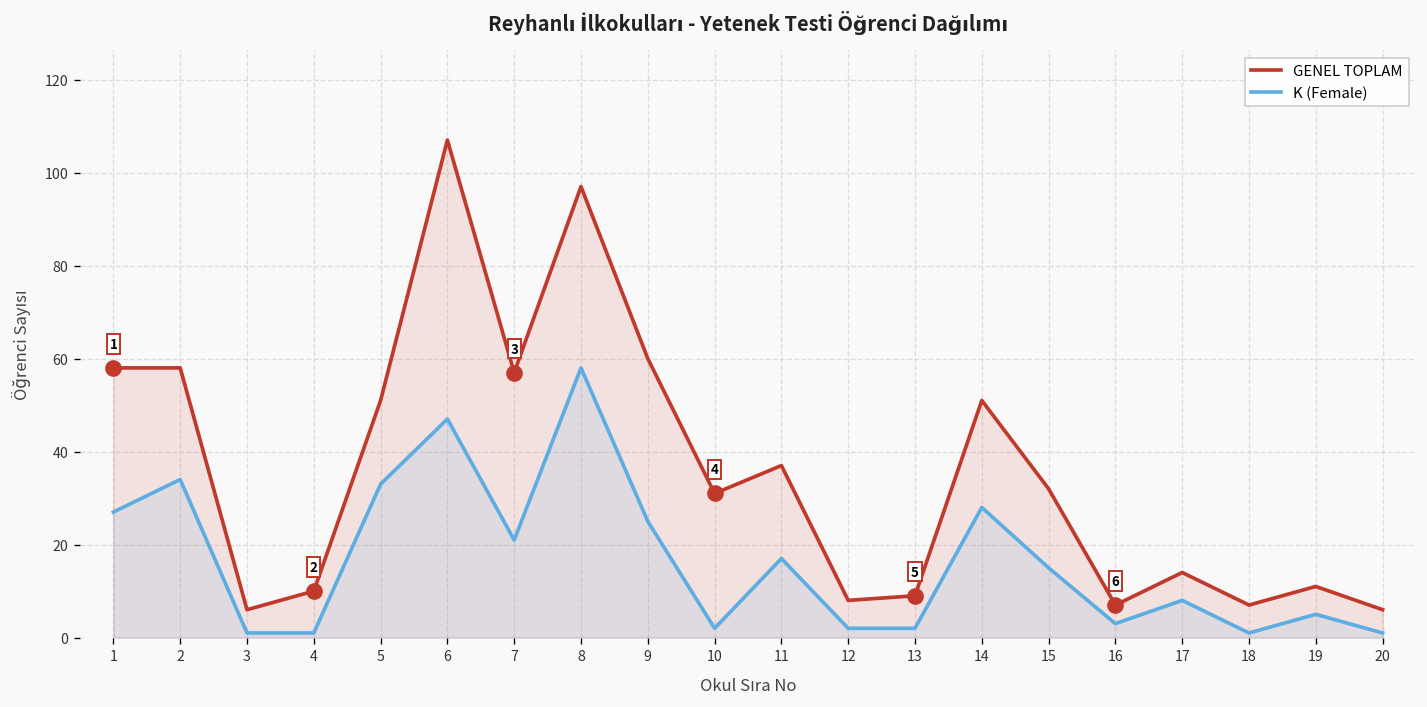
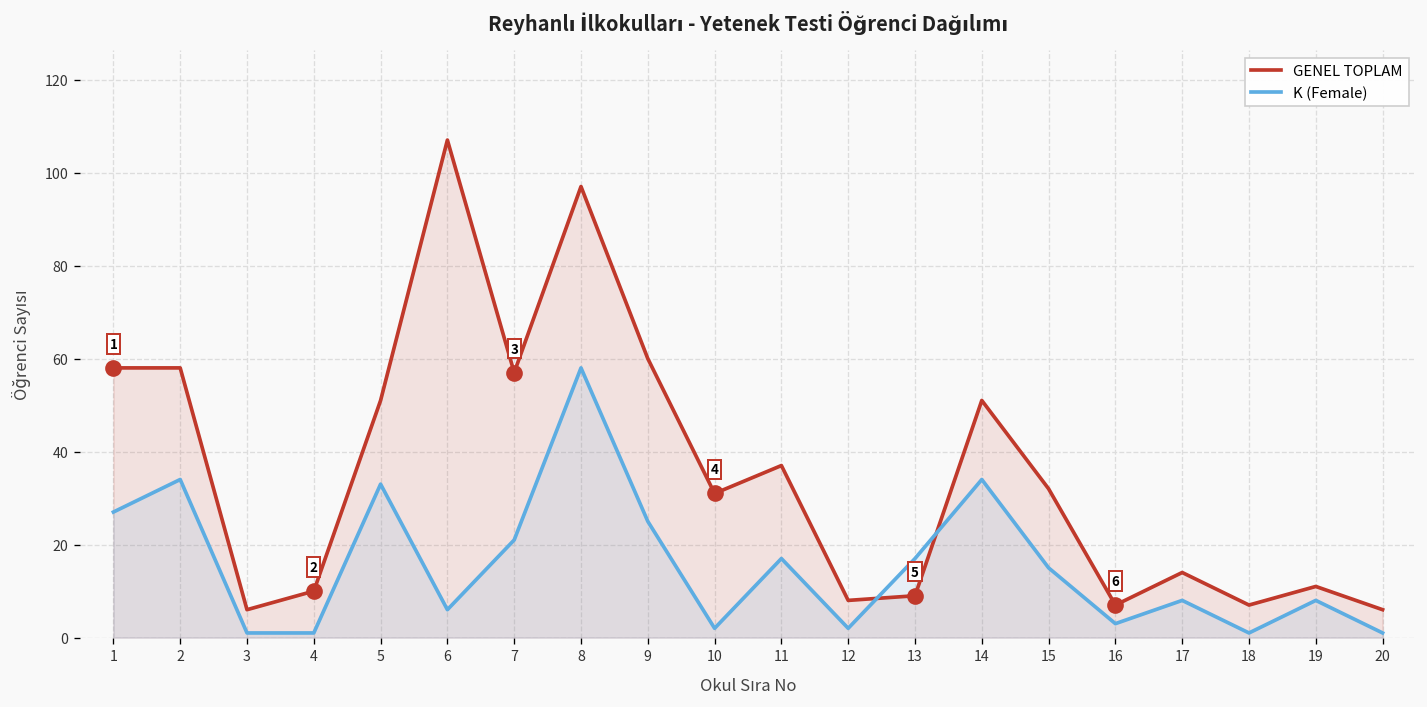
  {
    "K (Female)": {
      "1": 27,
      "2": 34,
      "3": 1,
      "4": 1,
      "5": 33,
-     "6": 47,
+     "6": 6,
      "7": 21,
      "8": 58,
      "9": 25,
      "10": 2,
      "11": 17,
      "12": 2,
-     "13": 2,
-     "14": 28,
+     "13": 17,
+     "14": 34,
      "15": 15,
      "16": 3,
      "17": 8,
      "18": 1,
-     "19": 5,
+     "19": 8,
      "20": 1
    }
  }
